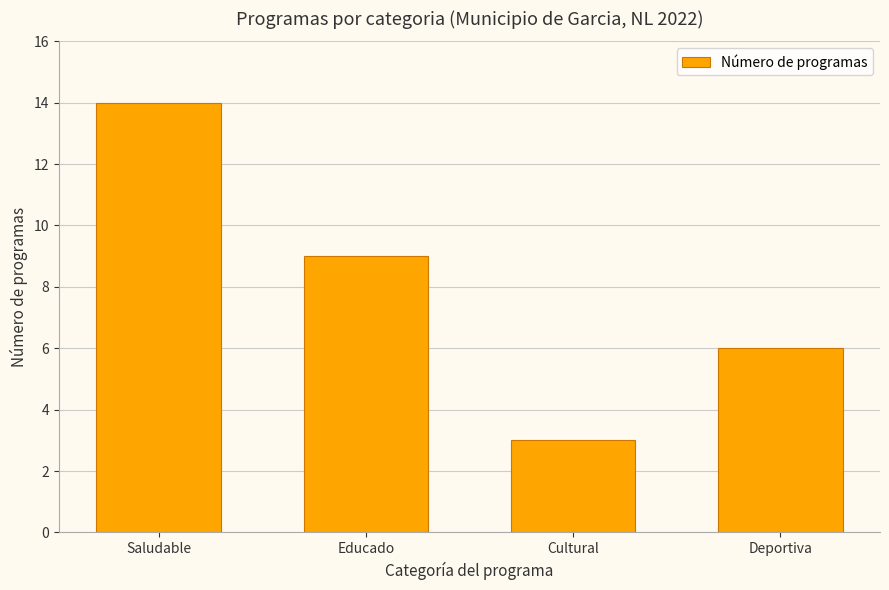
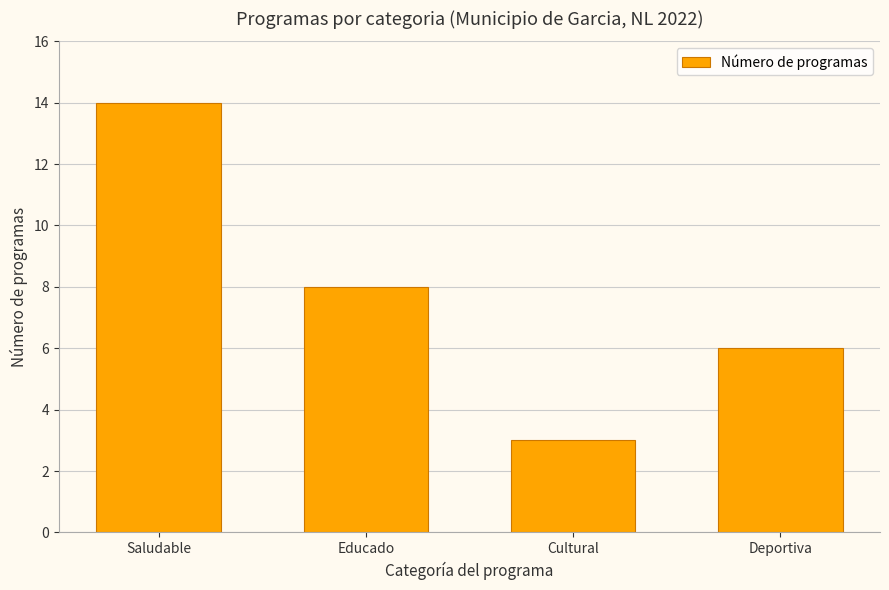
  {
    "Saludable": 14,
-   "Educado": 9,
+   "Educado": 8,
    "Cultural": 3,
    "Deportiva": 6
  }
